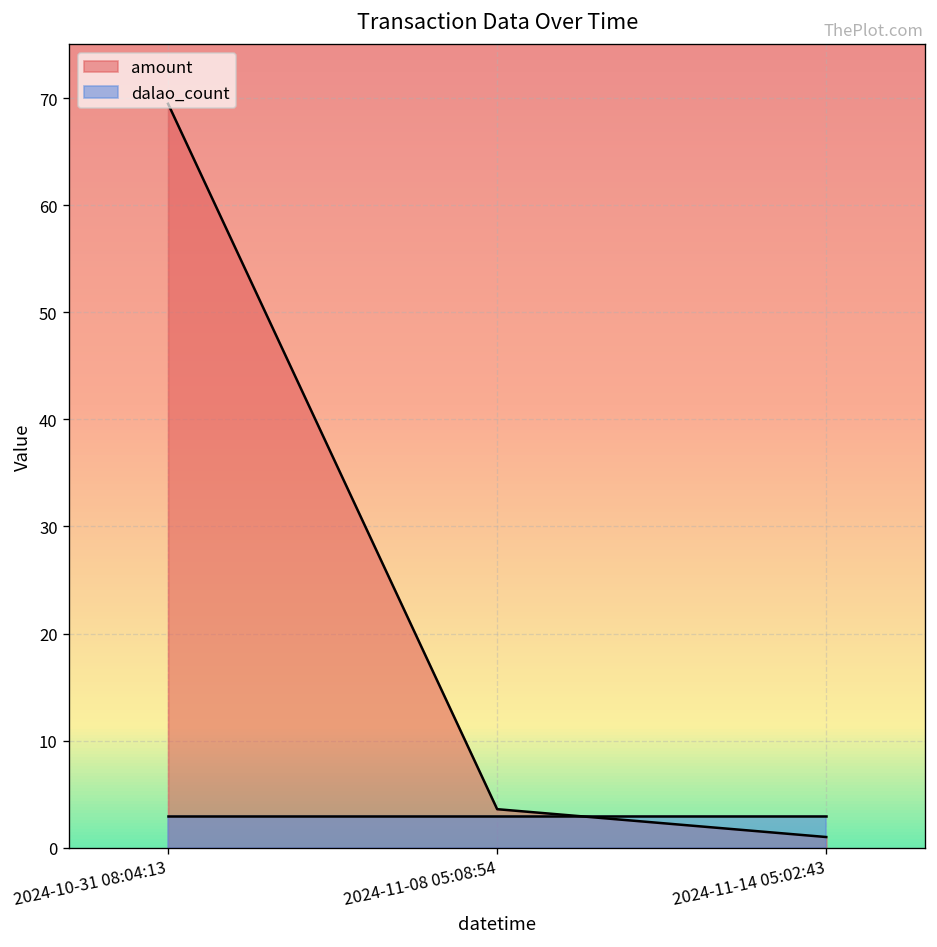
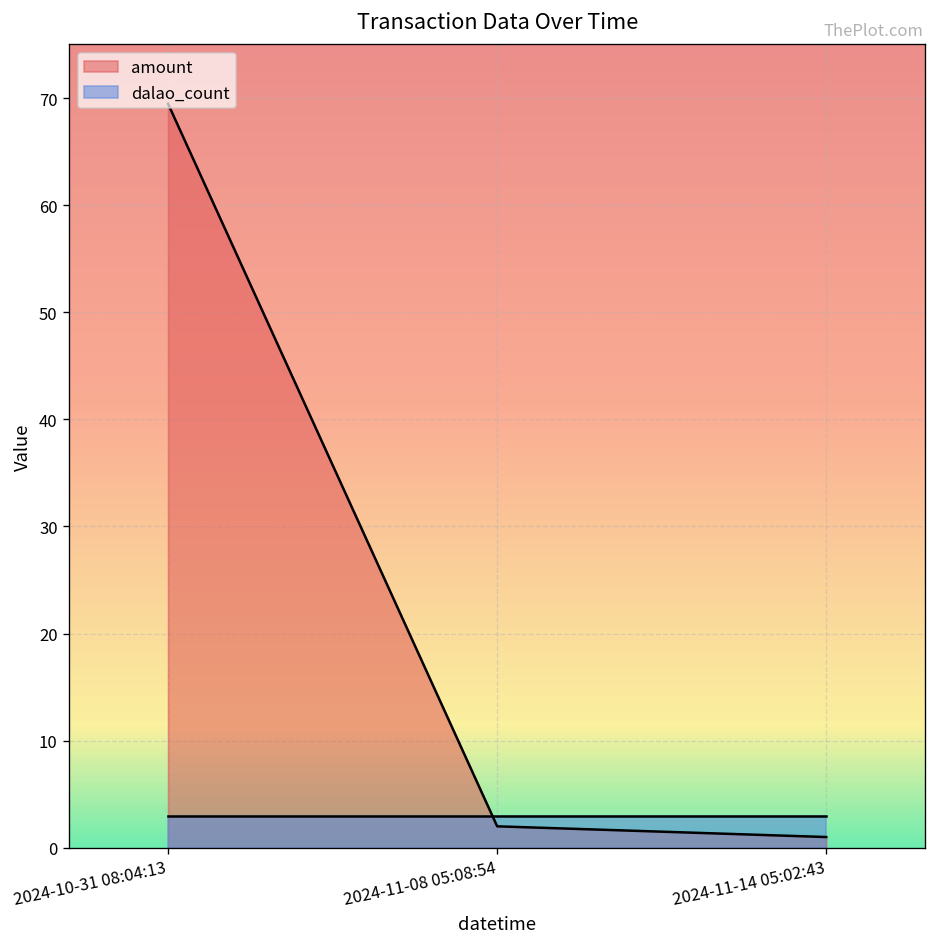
  {
    "amount": {
-     "2024-11-08 05:08:54": 4,
+     "2024-11-08 05:08:54": 2,
      "2024-11-14 05:02:43": 1
    },
    "dalao_count": {
      "2024-10-31 08:04:13": 3,
      "2024-11-08 05:08:54": 3,
      "2024-11-14 05:02:43": 3
    }
  }
